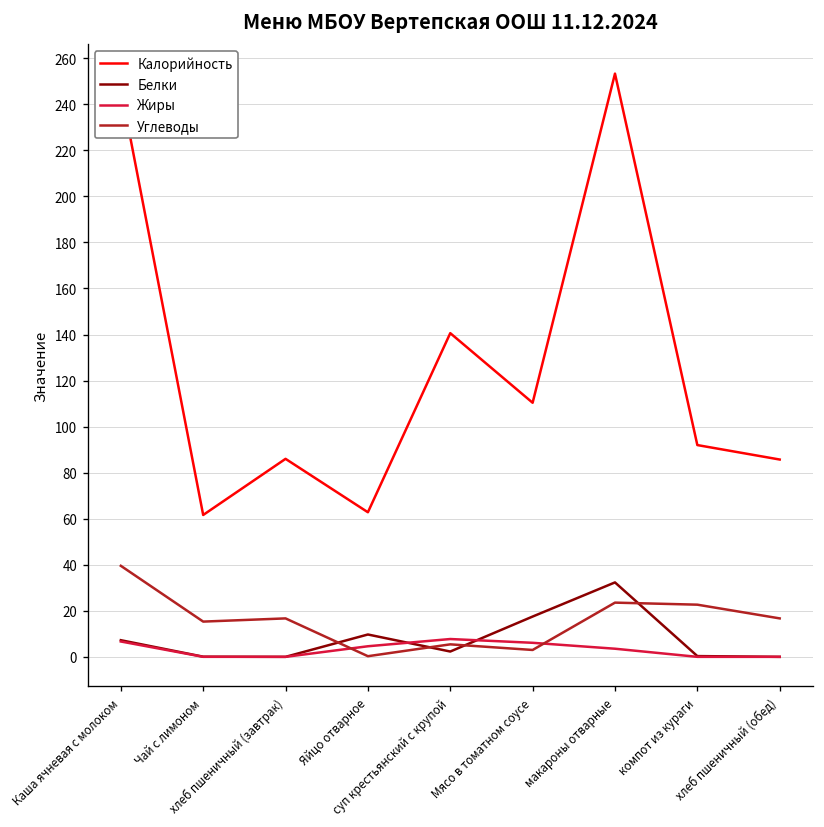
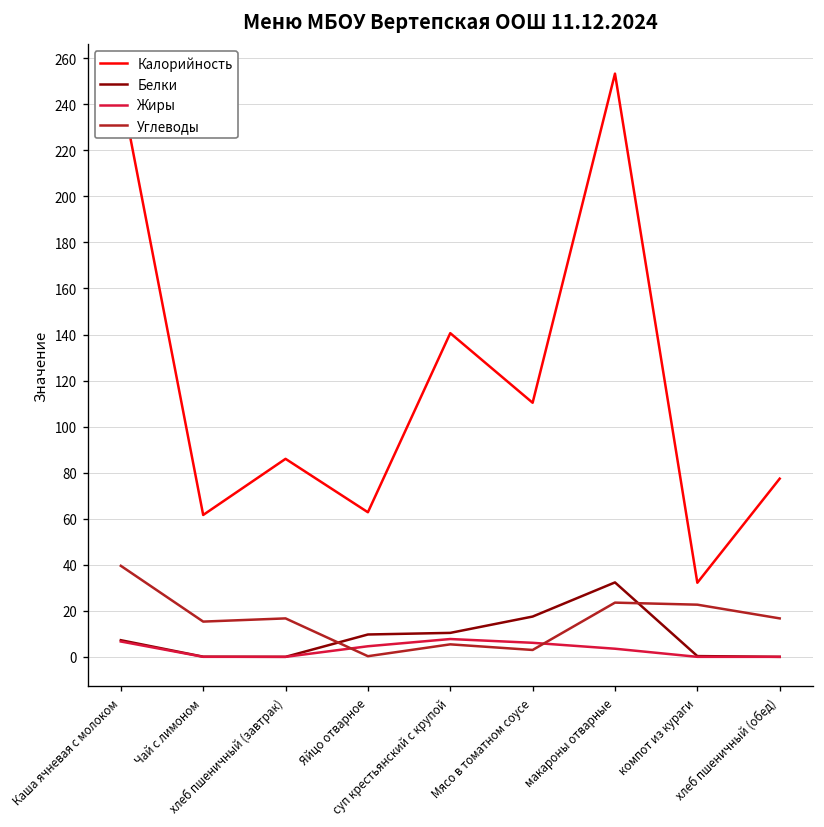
  {
    "Калорийность": {
      "Чай с лимоном": 62,
      "хлеб пшеничный (завтрак)": 86,
      "Яйцо отварное": 63,
      "суп крестьянский с крупой": 141,
      "Мясо в томатном соусе": 110,
      "макароны отварные": 253,
-     "компот из кураги": 92,
-     "хлеб пшеничный (обед)": 86
+     "компот из кураги": 32,
+     "хлеб пшеничный (обед)": 77
    },
    "Белки": {
      "Яйцо отварное": 10,
-     "суп крестьянский с крупой": 2,
+     "суп крестьянский с крупой": 10,
      "Мясо в томатном соусе": 18,
      "макароны отварные": 32
    }
  }
